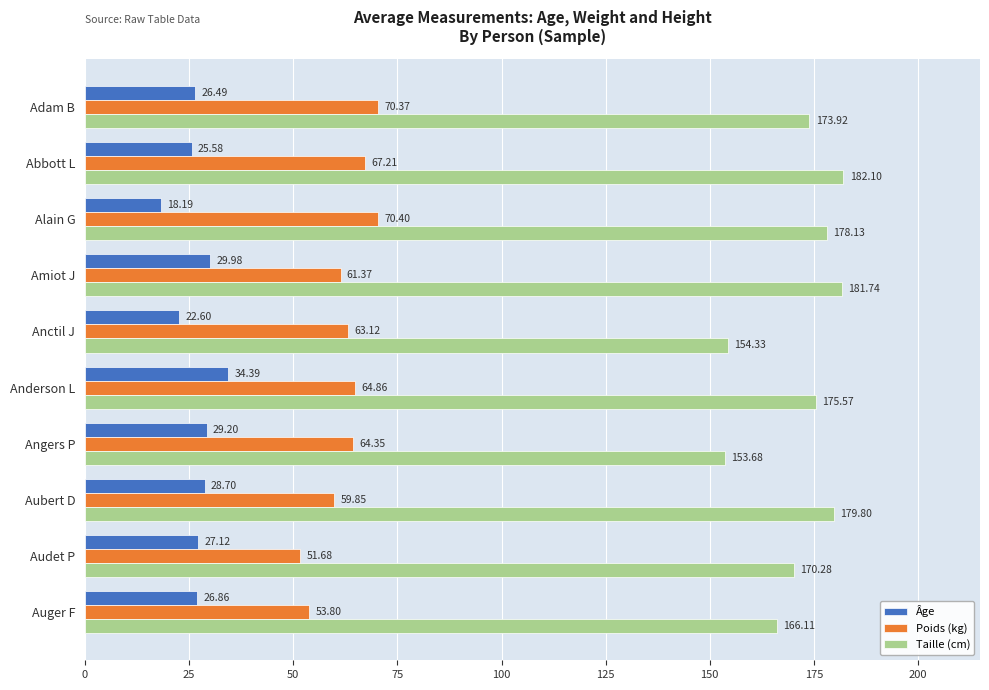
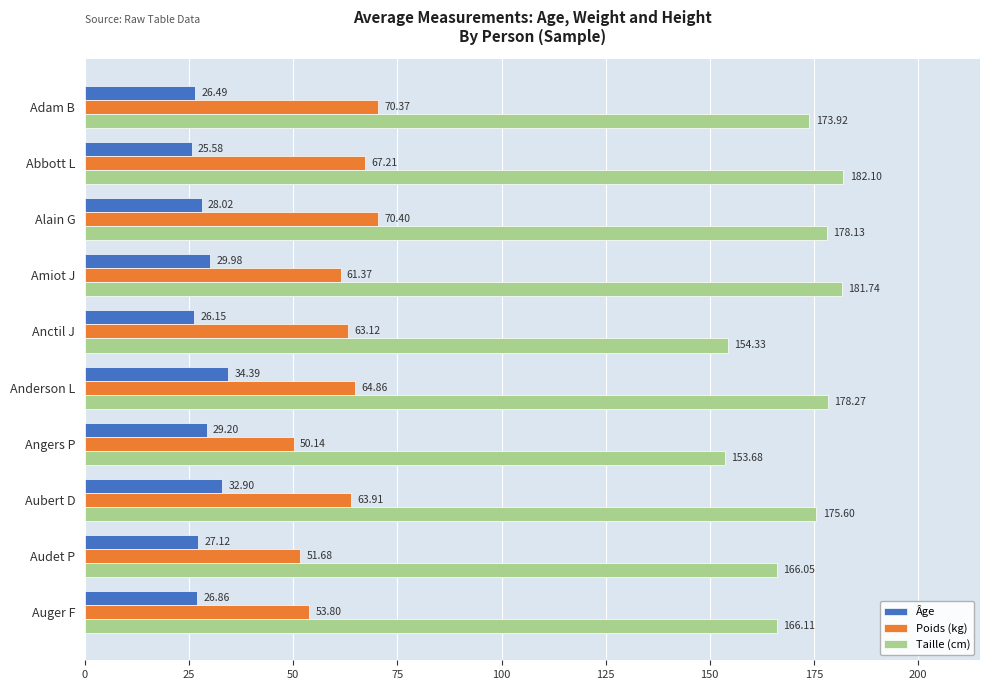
  {
    "Âge": {
      "Adam B": 26.49,
      "Abbott L": 25.58,
-     "Alain G": 18.19,
+     "Alain G": 28.02,
      "Amiot J": 29.98,
-     "Anctil J": 22.60,
+     "Anctil J": 26.15,
      "Anderson L": 34.39,
      "Angers P": 29.20,
-     "Aubert D": 28.70,
+     "Aubert D": 32.90,
      "Audet P": 27.12,
      "Auger F": 26.86
    },
    "Poids (kg)": {
      "Adam B": 70.37,
      "Abbott L": 67.21,
      "Alain G": 70.40,
      "Amiot J": 61.37,
      "Anctil J": 63.12,
      "Anderson L": 64.86,
-     "Angers P": 64.35,
-     "Aubert D": 59.85,
+     "Angers P": 50.14,
+     "Aubert D": 63.91,
      "Audet P": 51.68,
      "Auger F": 53.80
    },
    "Taille (cm)": {
      "Adam B": 173.92,
      "Abbott L": 182.10,
      "Alain G": 178.13,
      "Amiot J": 181.74,
      "Anctil J": 154.33,
-     "Anderson L": 175.57,
+     "Anderson L": 178.27,
      "Angers P": 153.68,
-     "Aubert D": 179.80,
-     "Audet P": 170.28,
+     "Aubert D": 175.60,
+     "Audet P": 166.05,
      "Auger F": 166.11
    }
  }
